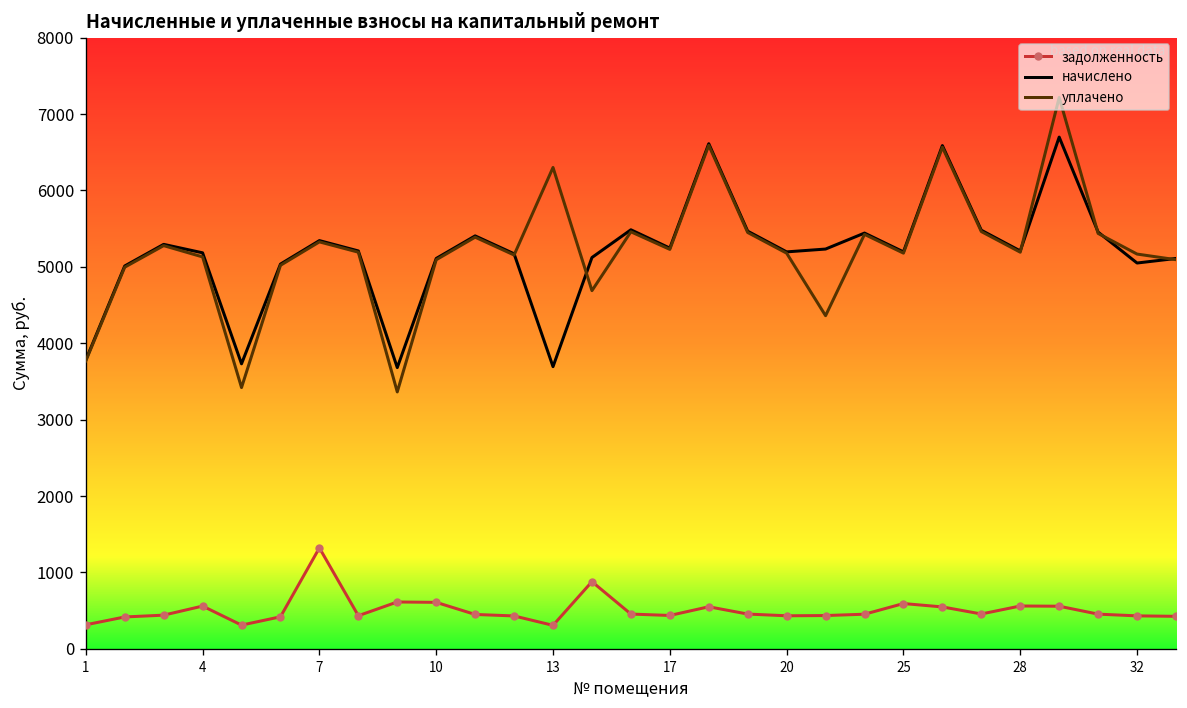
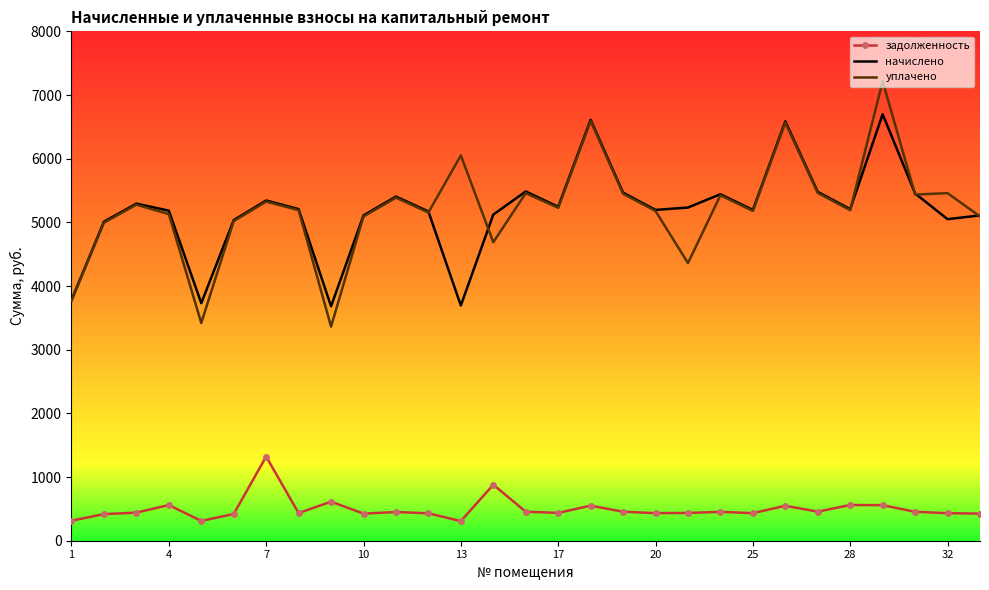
  {
    "задолженность": {
      "1": 300,
      "4": 600,
      "7": 1300,
-     "10": 600,
+     "10": 400,
      "13": 300,
      "17": 400,
      "20": 400,
-     "25": 600,
+     "25": 400,
      "28": 600,
      "32": 400
    },
    "начислено": {
      "4": 5200,
      "13": 3700,
      "32": 5000
    },
    "уплачено": {
      "4": 5100,
-     "13": 6300,
-     "32": 5200
+     "13": 6100,
+     "32": 5500
    }
  }
